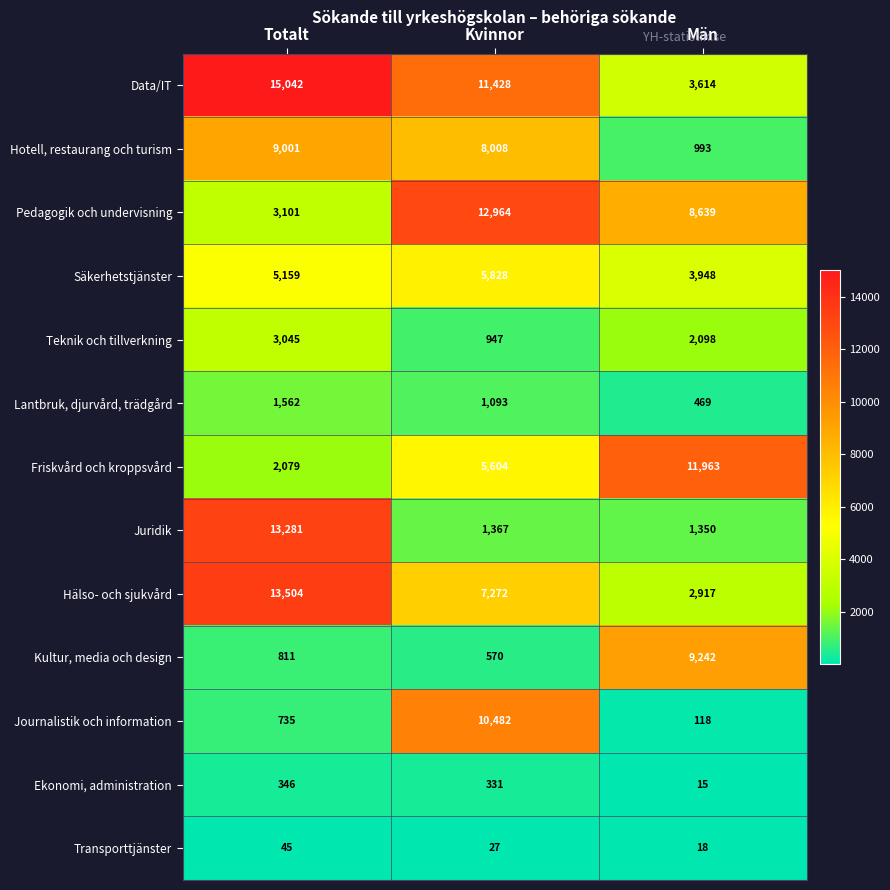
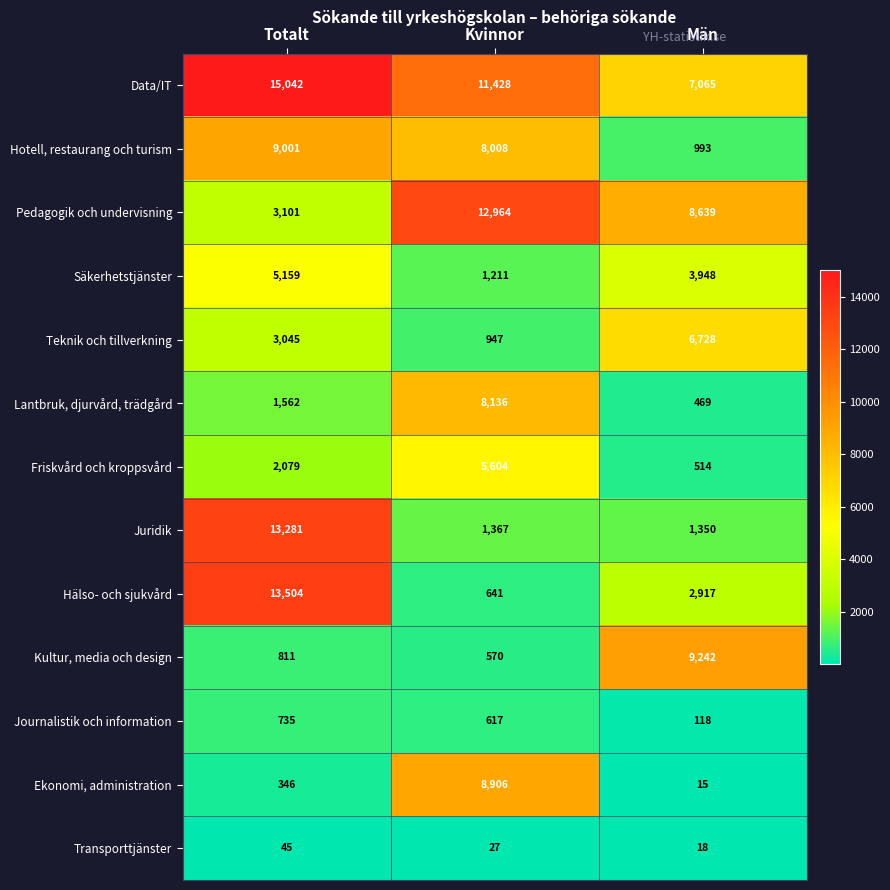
  {
    "Data/IT": {
      "Totalt": "15,042",
      "Kvinnor": "11,428",
-     "Män": "3,614"
+     "Män": "7,065"
    },
    "Hotell, restaurang och turism": {
      "Totalt": "9,001",
      "Kvinnor": "8,008",
      "Män": "993"
    },
    "Pedagogik och undervisning": {
      "Totalt": "3,101",
      "Kvinnor": "12,964",
      "Män": "8,639"
    },
    "Säkerhetstjänster": {
      "Totalt": "5,159",
-     "Kvinnor": "5,828",
+     "Kvinnor": "1,211",
      "Män": "3,948"
    },
    "Teknik och tillverkning": {
      "Totalt": "3,045",
      "Kvinnor": "947",
-     "Män": "2,098"
+     "Män": "6,728"
    },
    "Lantbruk, djurvård, trädgård": {
      "Totalt": "1,562",
-     "Kvinnor": "1,093",
+     "Kvinnor": "8,136",
      "Män": "469"
    },
    "Friskvård och kroppsvård": {
      "Totalt": "2,079",
      "Kvinnor": "5,604",
-     "Män": "11,963"
+     "Män": "514"
    },
    "Juridik": {
      "Totalt": "13,281",
      "Kvinnor": "1,367",
      "Män": "1,350"
    },
    "Hälso- och sjukvård": {
      "Totalt": "13,504",
-     "Kvinnor": "7,272",
+     "Kvinnor": "641",
      "Män": "2,917"
    },
    "Kultur, media och design": {
      "Totalt": "811",
      "Kvinnor": "570",
      "Män": "9,242"
    },
    "Journalistik och information": {
      "Totalt": "735",
-     "Kvinnor": "10,482",
+     "Kvinnor": "617",
      "Män": "118"
    },
    "Ekonomi, administration": {
      "Totalt": "346",
-     "Kvinnor": "331",
+     "Kvinnor": "8,906",
      "Män": "15"
    },
    "Transporttjänster": {
      "Totalt": "45",
      "Kvinnor": "27",
      "Män": "18"
    }
  }
